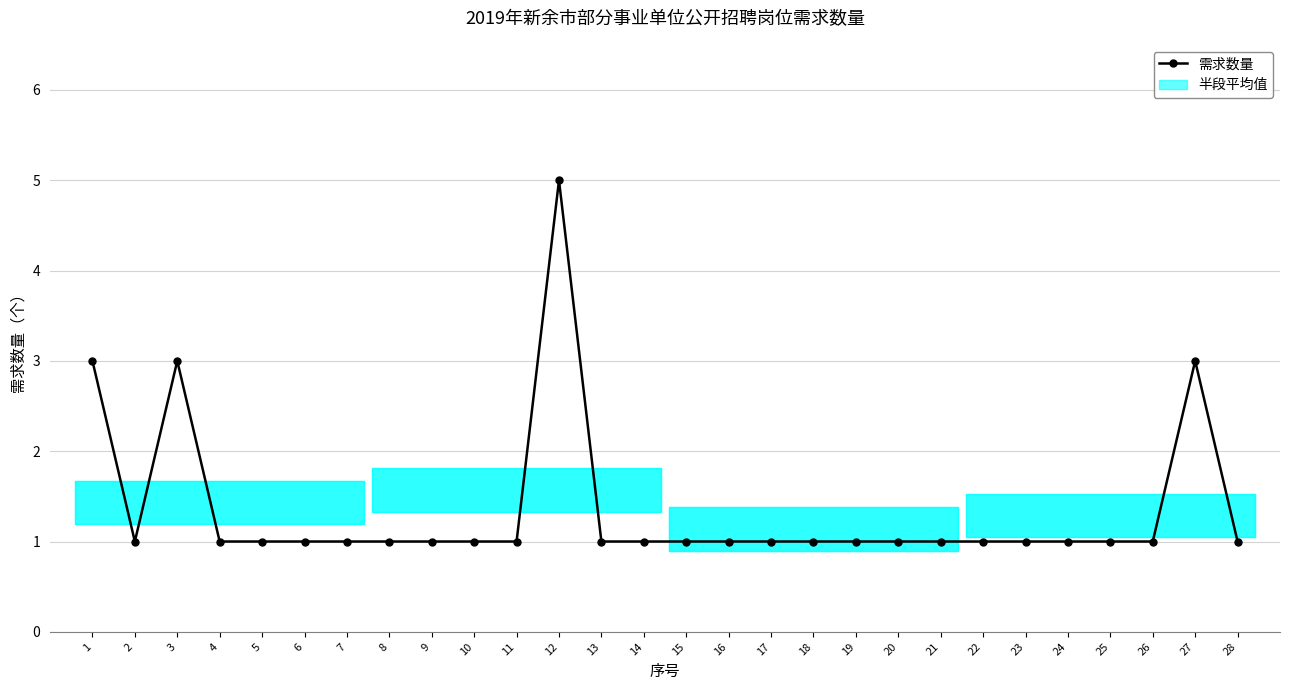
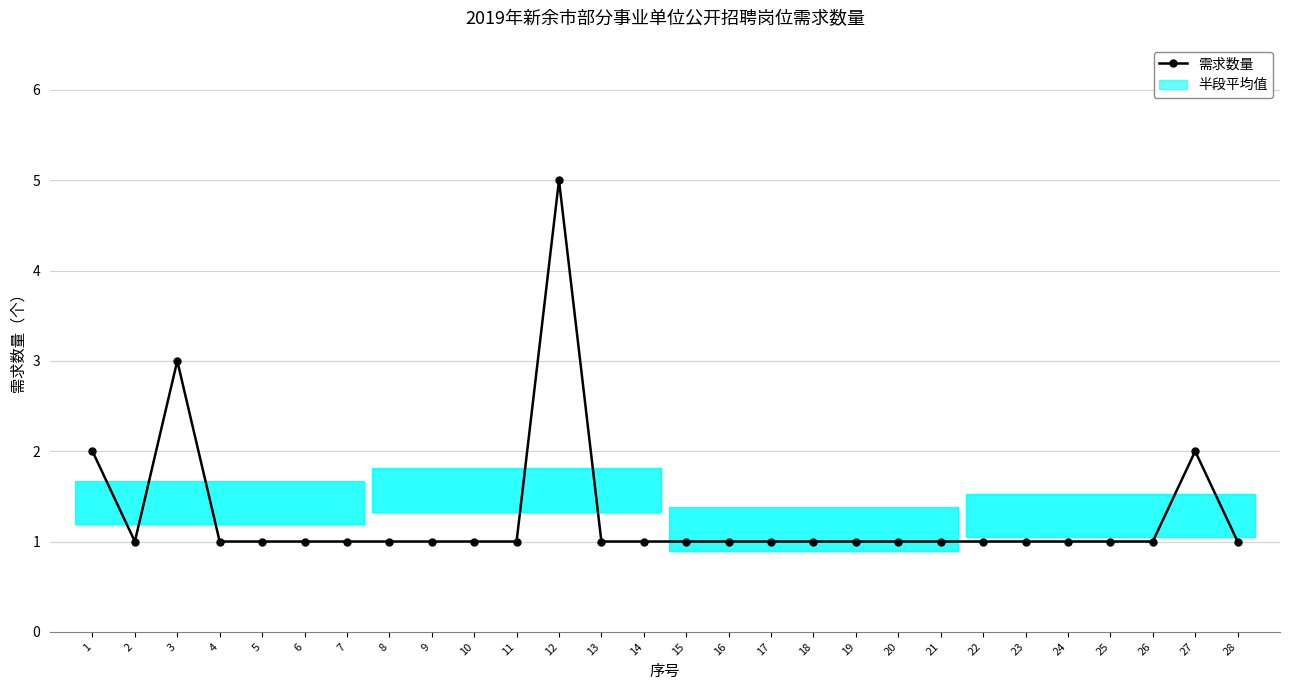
  {
    "需求数量": {
-     "1": 3,
+     "1": 2,
      "2": 1,
      "3": 3,
      "4": 1,
      "5": 1,
      "6": 1,
      "7": 1,
      "8": 1,
      "9": 1,
      "10": 1,
      "11": 1,
      "12": 5,
      "13": 1,
      "14": 1,
      "15": 1,
      "16": 1,
      "17": 1,
      "18": 1,
      "19": 1,
      "20": 1,
      "21": 1,
      "22": 1,
      "23": 1,
      "24": 1,
      "25": 1,
      "26": 1,
-     "27": 3,
+     "27": 2,
      "28": 1
    }
  }
